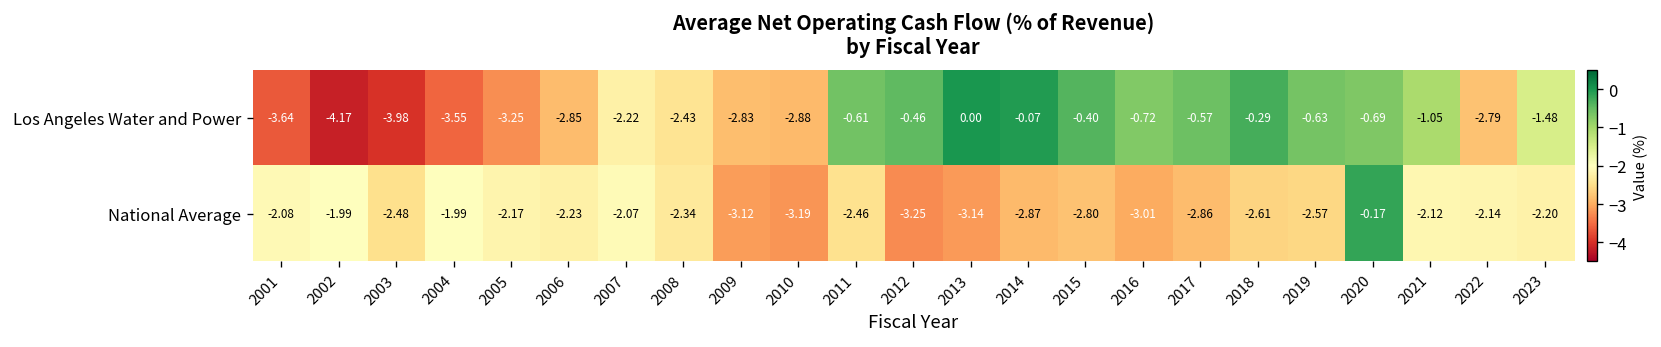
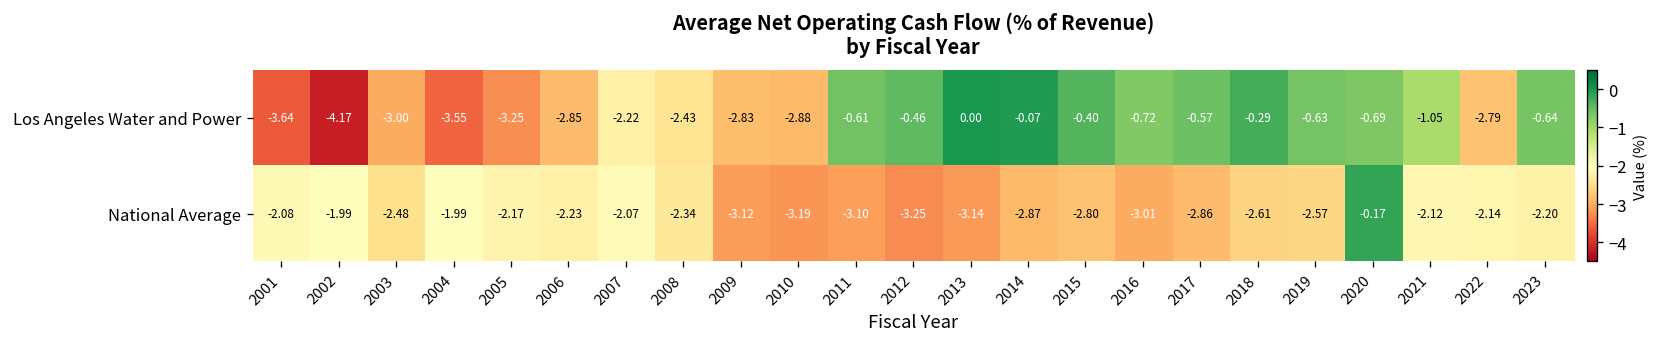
  {
    "Los Angeles Water and Power": {
      "2001": -3.64,
      "2002": -4.17,
-     "2003": -3.98,
+     "2003": -3.00,
      "2004": -3.55,
      "2005": -3.25,
      "2006": -2.85,
      "2007": -2.22,
      "2008": -2.43,
      "2009": -2.83,
      "2010": -2.88,
      "2011": -0.61,
      "2012": -0.46,
      "2013": 0.00,
      "2014": -0.07,
      "2015": -0.40,
      "2016": -0.72,
      "2017": -0.57,
      "2018": -0.29,
      "2019": -0.63,
      "2020": -0.69,
      "2021": -1.05,
      "2022": -2.79,
-     "2023": -1.48
+     "2023": -0.64
    },
    "National Average": {
      "2001": -2.08,
      "2002": -1.99,
      "2003": -2.48,
      "2004": -1.99,
      "2005": -2.17,
      "2006": -2.23,
      "2007": -2.07,
      "2008": -2.34,
      "2009": -3.12,
      "2010": -3.19,
-     "2011": -2.46,
+     "2011": -3.10,
      "2012": -3.25,
      "2013": -3.14,
      "2014": -2.87,
      "2015": -2.80,
      "2016": -3.01,
      "2017": -2.86,
      "2018": -2.61,
      "2019": -2.57,
      "2020": -0.17,
      "2021": -2.12,
      "2022": -2.14,
      "2023": -2.20
    }
  }
